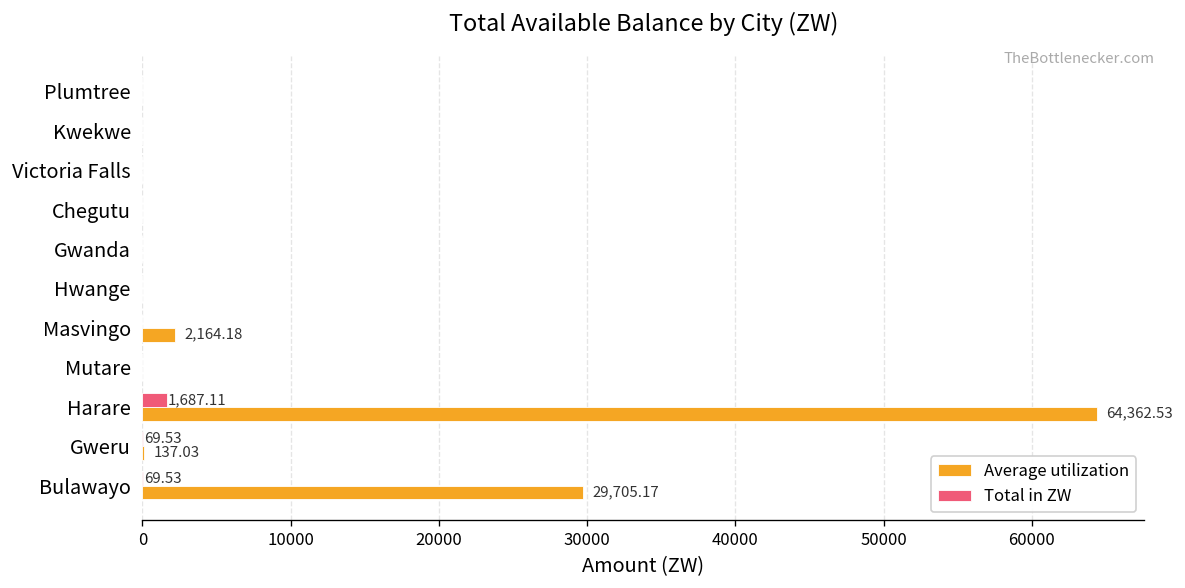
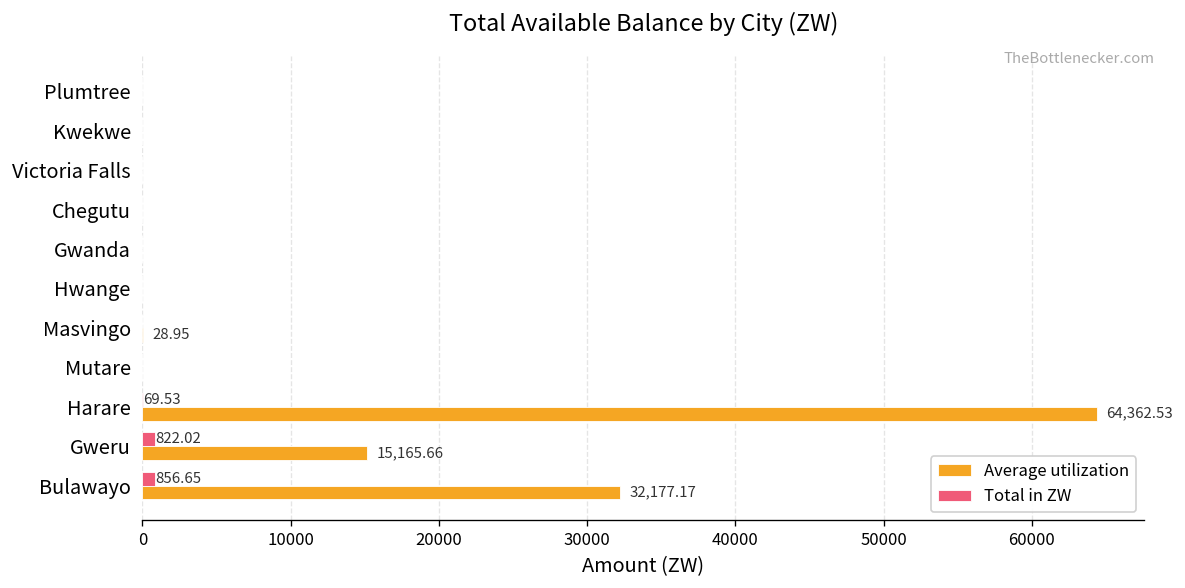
  {
    "Average utilization": {
-     "Masvingo": "2,164.18",
+     "Masvingo": "28.95",
      "Harare": "64,362.53",
-     "Gweru": "137.03",
-     "Bulawayo": "29,705.17"
+     "Gweru": "15,165.66",
+     "Bulawayo": "32,177.17"
    },
    "Total in ZW": {
-     "Harare": "1,687.11",
-     "Gweru": "69.53",
-     "Bulawayo": "69.53"
+     "Harare": "69.53",
+     "Gweru": "822.02",
+     "Bulawayo": "856.65"
    }
  }
